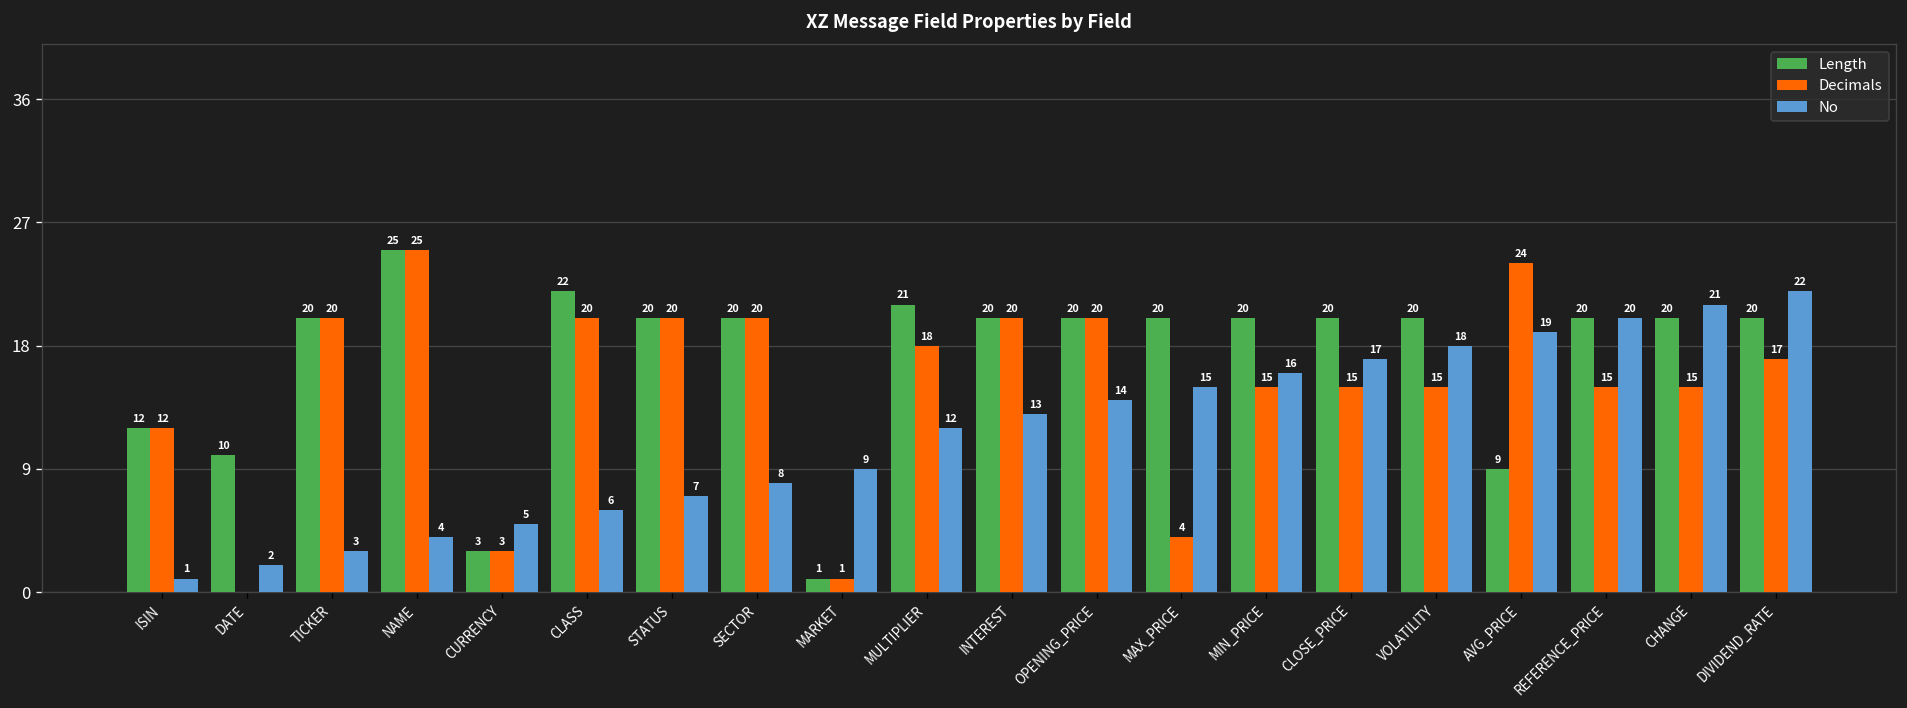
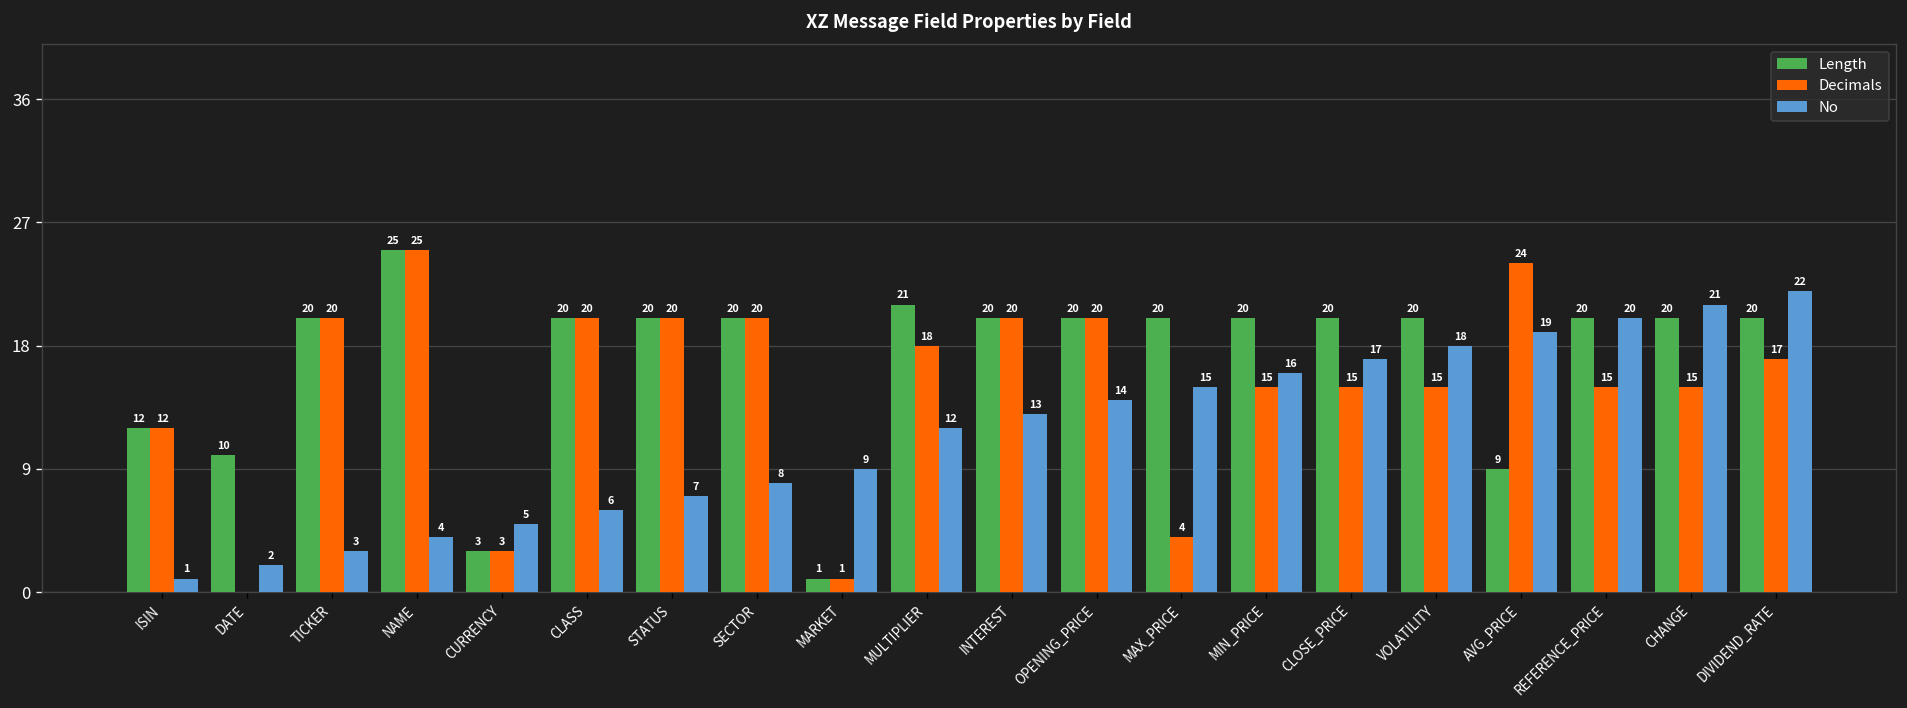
  {
    "Length": {
      "ISIN": 12,
      "DATE": 10,
      "TICKER": 20,
      "NAME": 25,
      "CURRENCY": 3,
-     "CLASS": 22,
+     "CLASS": 20,
      "STATUS": 20,
      "SECTOR": 20,
      "MARKET": 1,
      "MULTIPLIER": 21,
      "INTEREST": 20,
      "OPENING_PRICE": 20,
      "MAX_PRICE": 20,
      "MIN_PRICE": 20,
      "CLOSE_PRICE": 20,
      "VOLATILITY": 20,
      "AVG_PRICE": 9,
      "REFERENCE_PRICE": 20,
      "CHANGE": 20,
      "DIVIDEND_RATE": 20
    },
    "Decimals": {
      "ISIN": 12,
      "TICKER": 20,
      "NAME": 25,
      "CURRENCY": 3,
      "CLASS": 20,
      "STATUS": 20,
      "SECTOR": 20,
      "MARKET": 1,
      "MULTIPLIER": 18,
      "INTEREST": 20,
      "OPENING_PRICE": 20,
      "MAX_PRICE": 4,
      "MIN_PRICE": 15,
      "CLOSE_PRICE": 15,
      "VOLATILITY": 15,
      "AVG_PRICE": 24,
      "REFERENCE_PRICE": 15,
      "CHANGE": 15,
      "DIVIDEND_RATE": 17
    },
    "No": {
      "ISIN": 1,
      "DATE": 2,
      "TICKER": 3,
      "NAME": 4,
      "CURRENCY": 5,
      "CLASS": 6,
      "STATUS": 7,
      "SECTOR": 8,
      "MARKET": 9,
      "MULTIPLIER": 12,
      "INTEREST": 13,
      "OPENING_PRICE": 14,
      "MAX_PRICE": 15,
      "MIN_PRICE": 16,
      "CLOSE_PRICE": 17,
      "VOLATILITY": 18,
      "AVG_PRICE": 19,
      "REFERENCE_PRICE": 20,
      "CHANGE": 21,
      "DIVIDEND_RATE": 22
    }
  }
